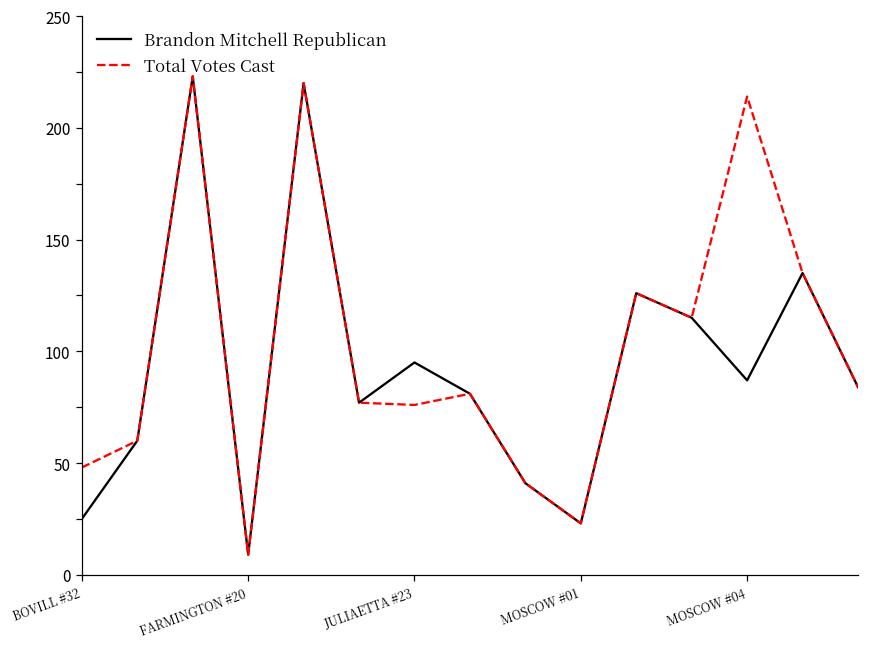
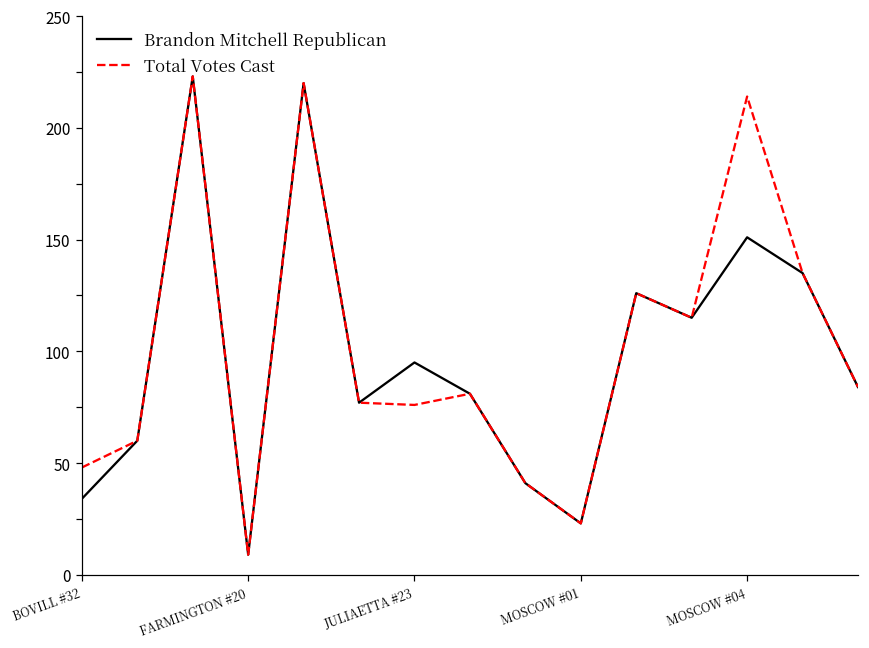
  {
    "Brandon Mitchell Republican": {
-     "BOVILL #32": 25,
+     "BOVILL #32": 34,
      "JULIAETTA #23": 95,
-     "MOSCOW #04": 87
+     "MOSCOW #04": 151
    },
    "Total Votes Cast": {
      "BOVILL #32": 48,
      "JULIAETTA #23": 76,
      "MOSCOW #04": 214
    }
  }
